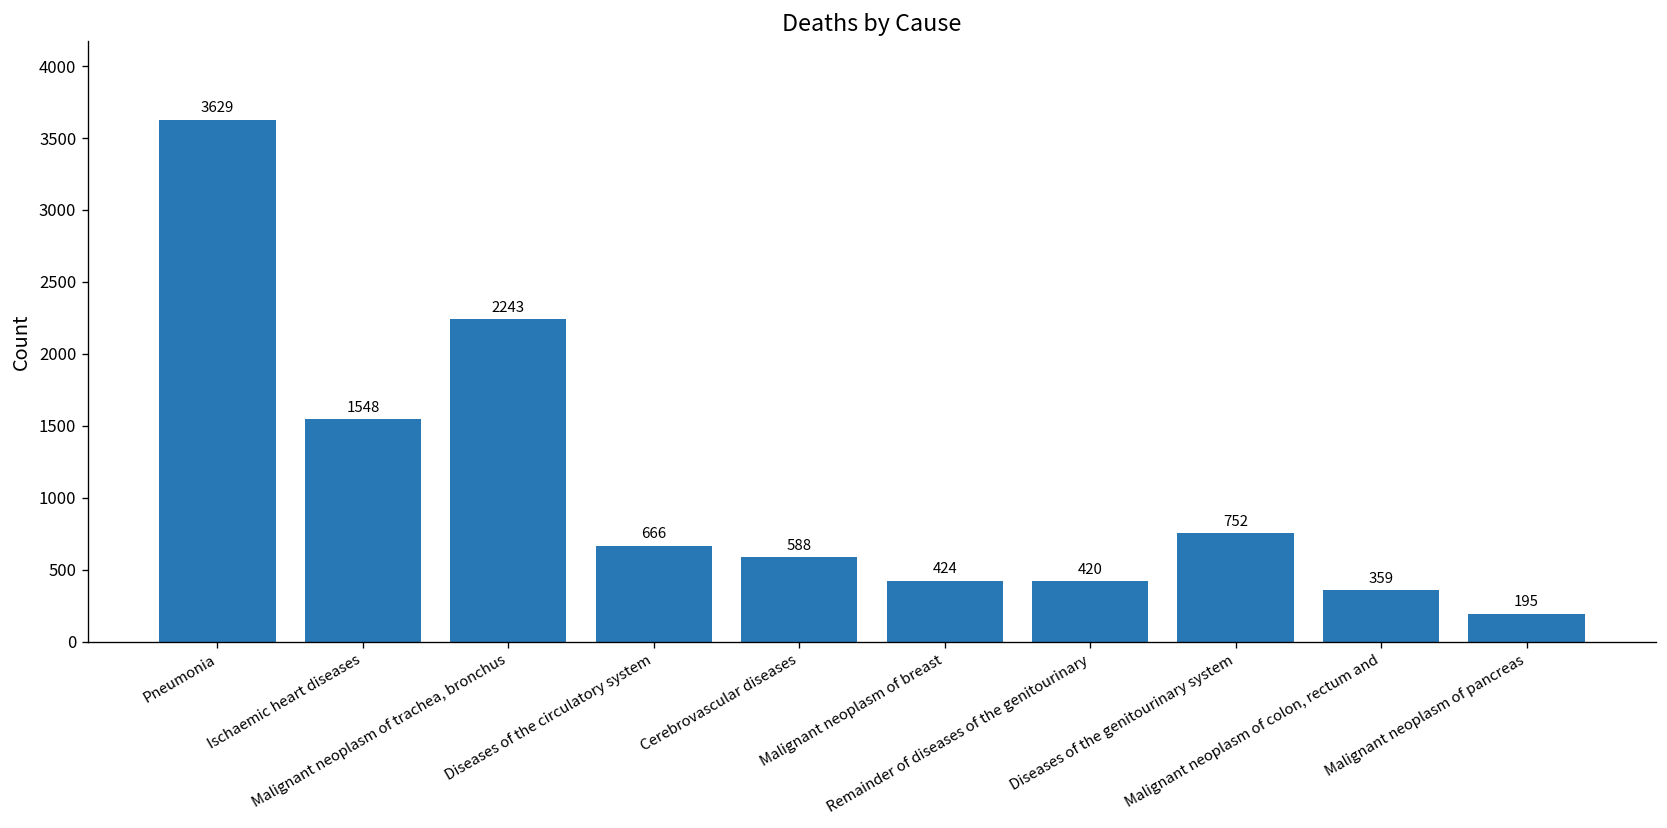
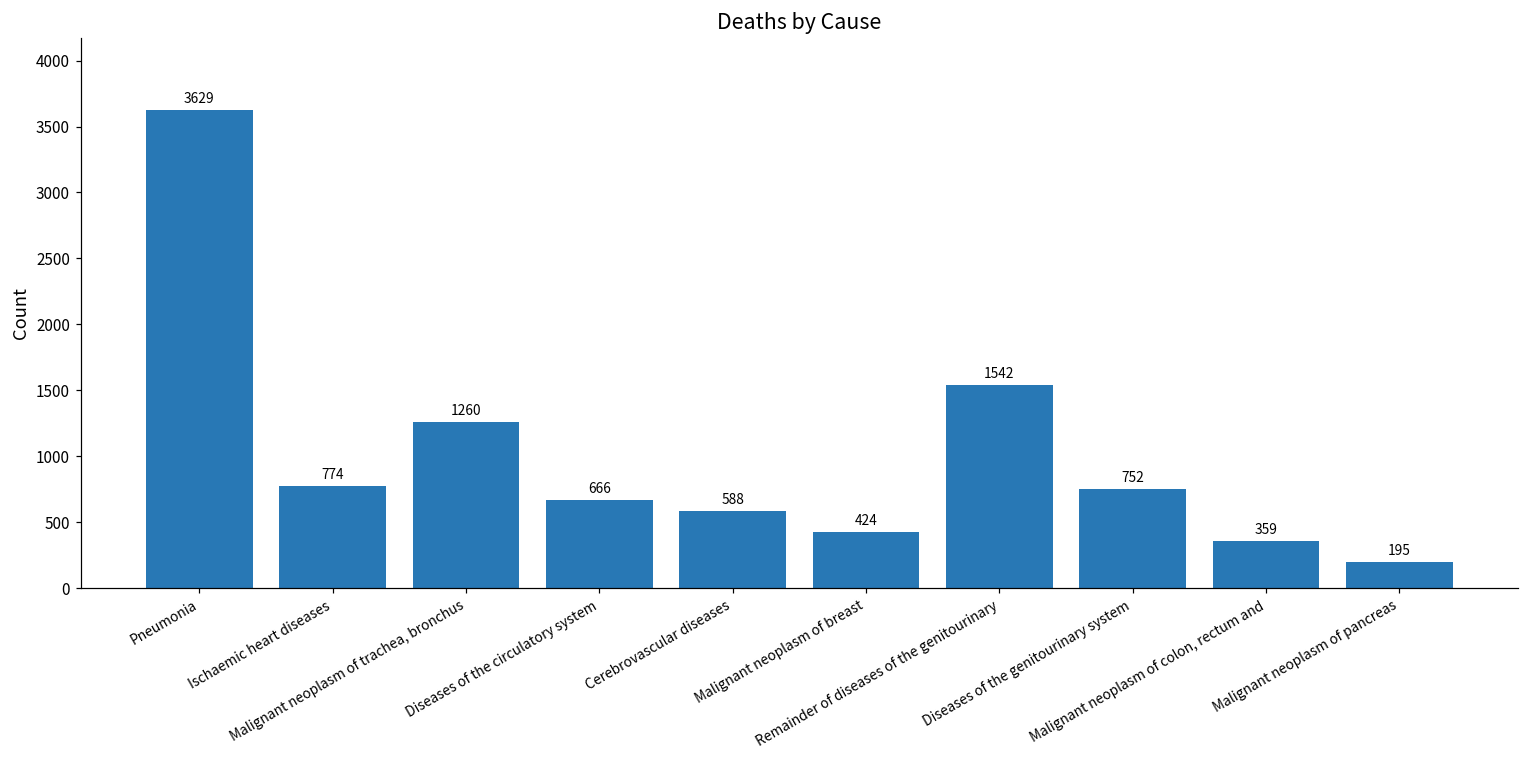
  {
    "Pneumonia": 3629,
-   "Ischaemic heart diseases": 1548,
-   "Malignant neoplasm of trachea, bronchus": 2243,
+   "Ischaemic heart diseases": 774,
+   "Malignant neoplasm of trachea, bronchus": 1260,
    "Diseases of the circulatory system": 666,
    "Cerebrovascular diseases": 588,
    "Malignant neoplasm of breast": 424,
-   "Remainder of diseases of the genitourinary": 420,
+   "Remainder of diseases of the genitourinary": 1542,
    "Diseases of the genitourinary system": 752,
    "Malignant neoplasm of colon, rectum and": 359,
    "Malignant neoplasm of pancreas": 195
  }
